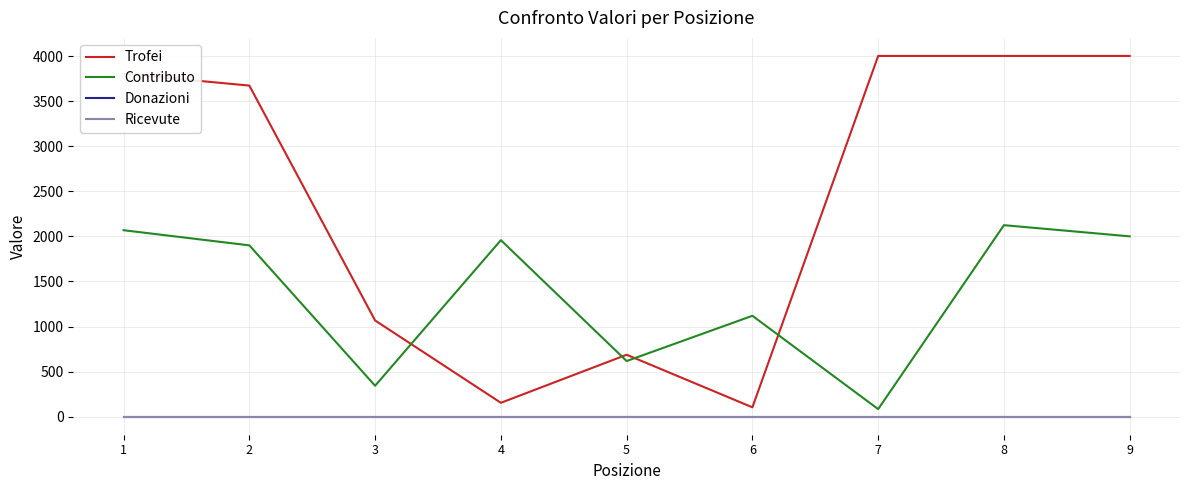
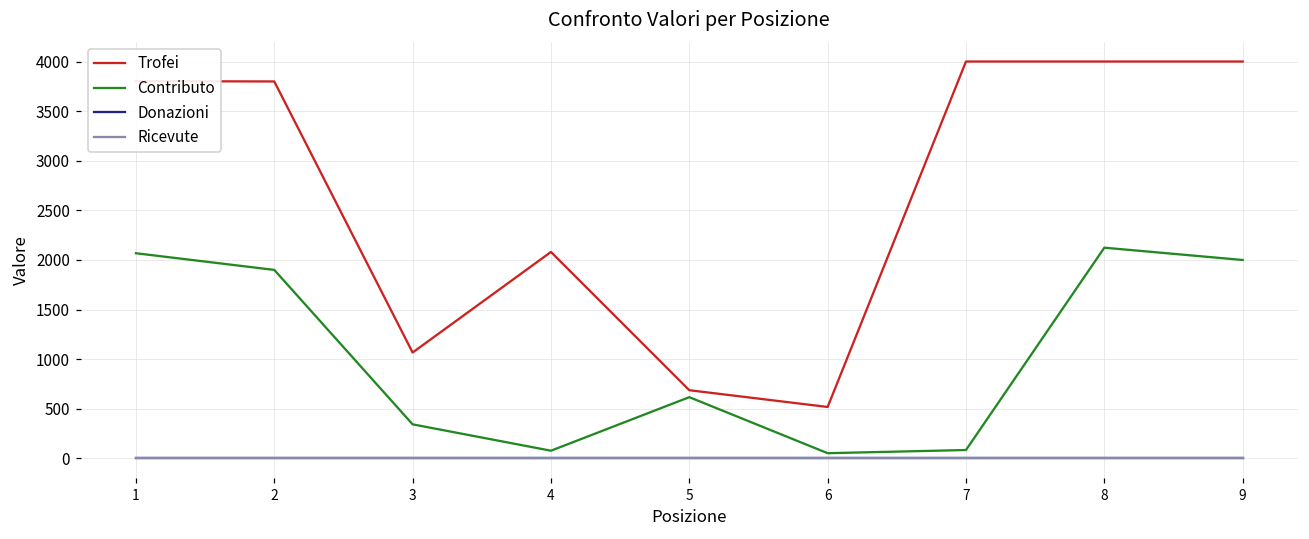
  {
    "Trofei": {
-     "2": 3700,
+     "2": 3800,
      "3": 1100,
-     "4": 200,
+     "4": 2100,
      "5": 700,
-     "6": 100,
+     "6": 500,
      "7": 4000,
      "8": 4000,
      "9": 4000
    },
    "Contributo": {
      "1": 2100,
      "2": 1900,
      "3": 300,
-     "4": 2000,
+     "4": 100,
      "5": 600,
-     "6": 1100,
+     "6": 100,
      "7": 100,
      "8": 2100,
      "9": 2000
    },
    "Ricevute": {
      "1": 0,
      "2": 0,
      "3": 0,
      "4": 0,
      "5": 0,
      "6": 0,
      "7": 0,
      "8": 0,
      "9": 0
    }
  }
